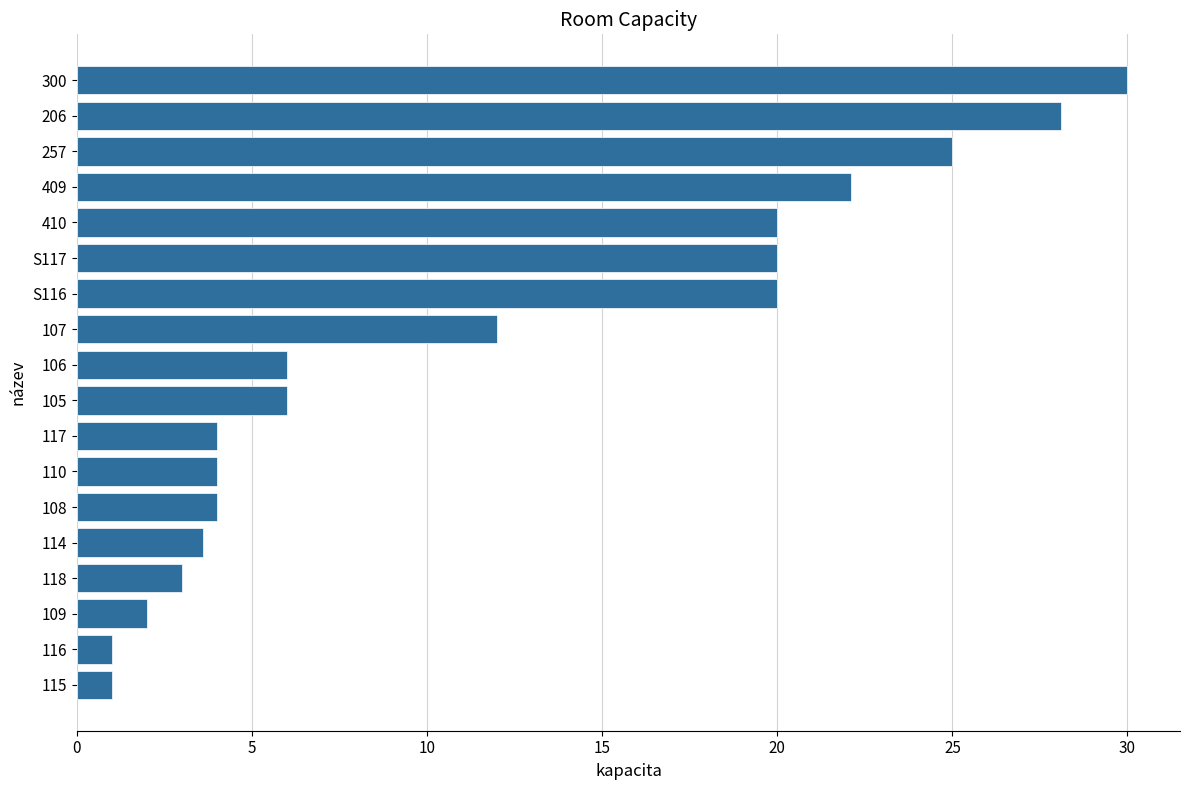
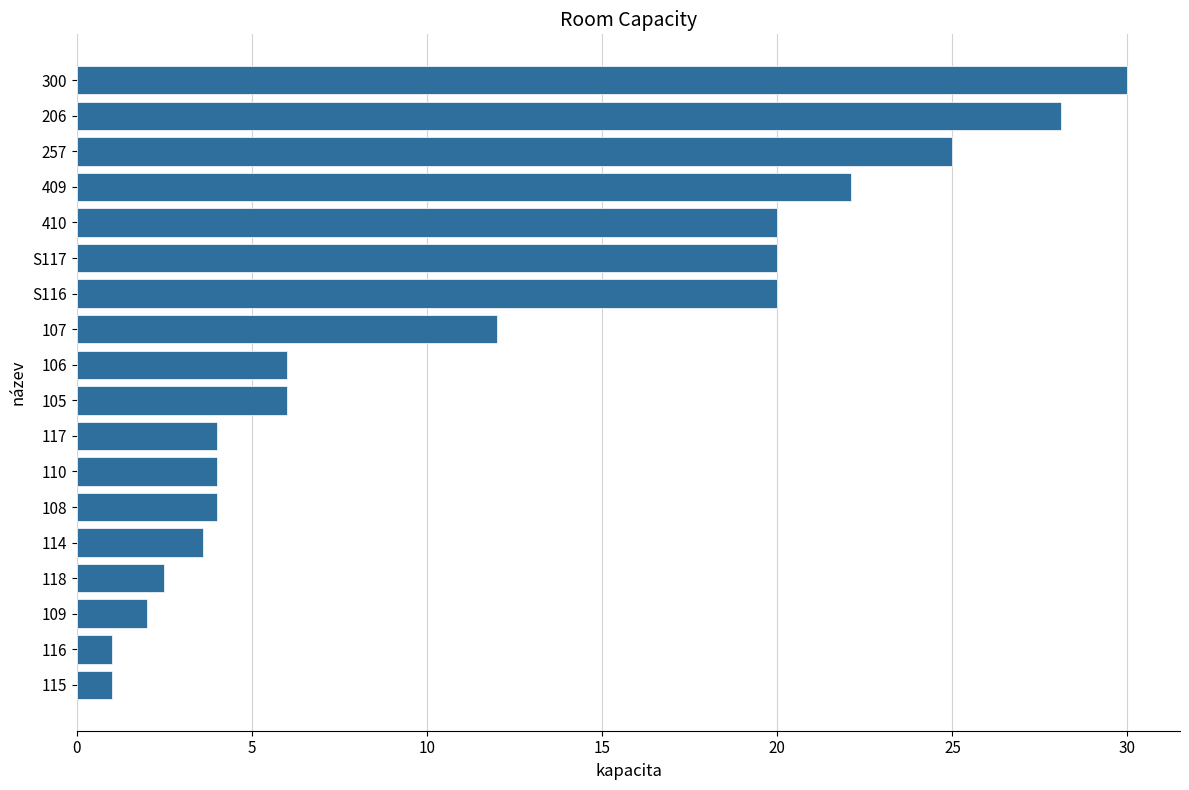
  {
    "300": 30.0,
    "206": 28.1,
    "257": 25.0,
    "409": 22.1,
    "410": 20.0,
    "S117": 20.0,
    "S116": 20.0,
    "107": 12.0,
    "106": 6.0,
    "105": 6.0,
    "117": 4.0,
    "110": 4.0,
    "108": 4.0,
    "114": 3.6,
-   "118": 3.0,
+   "118": 2.5,
    "109": 2.0,
    "116": 1.0,
    "115": 1.0
  }
